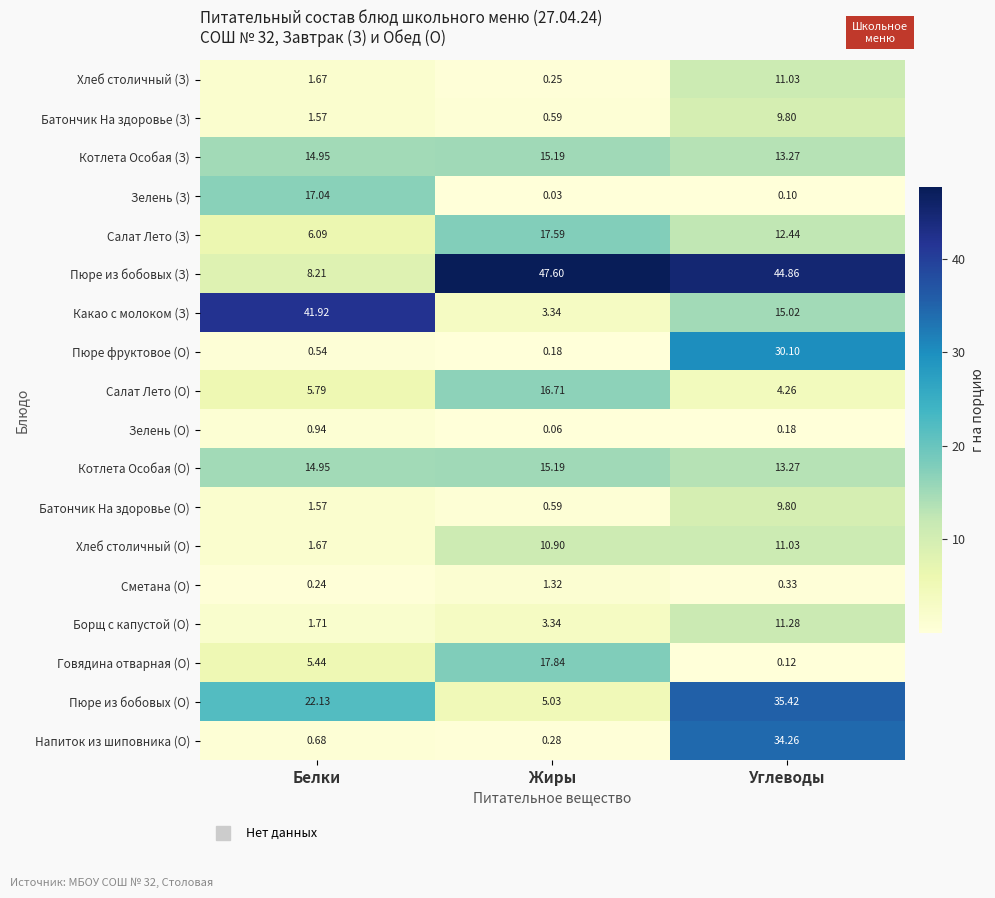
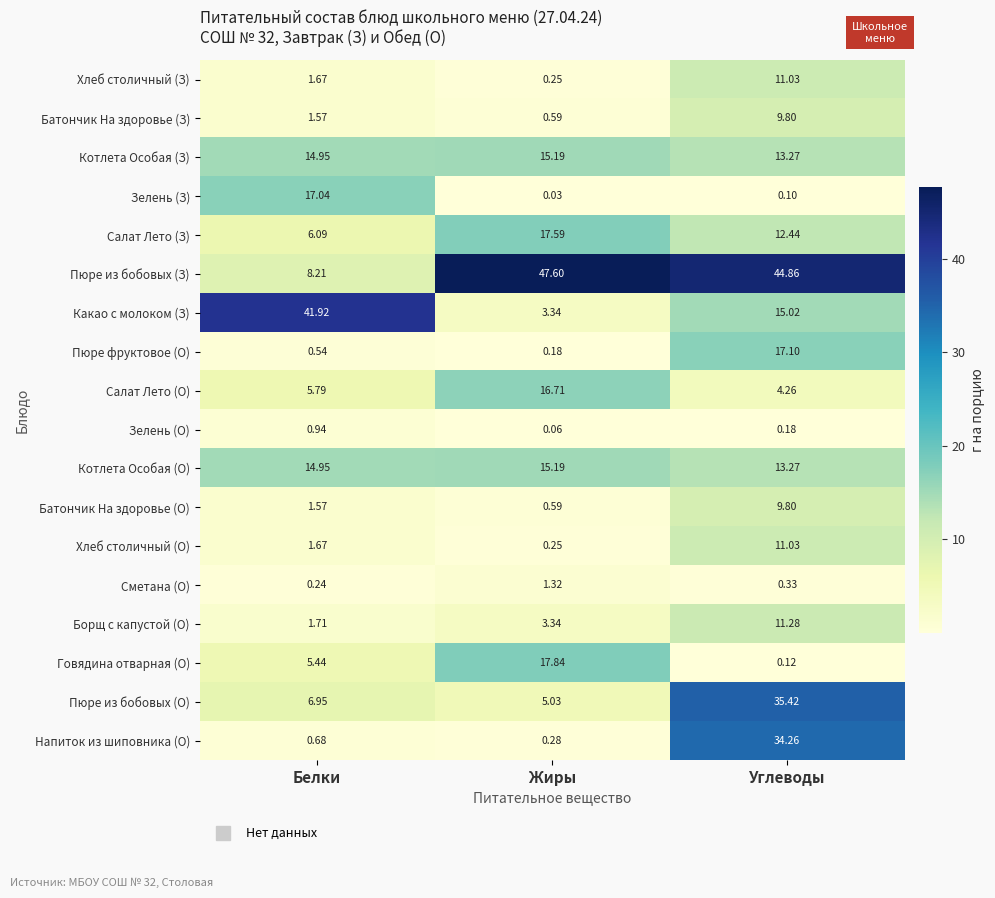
  {
    "Хлеб столичный (З)": {
      "Белки": 1.67,
      "Жиры": 0.25,
      "Углеводы": 11.03
    },
    "Батончик На здоровье (З)": {
      "Белки": 1.57,
      "Жиры": 0.59,
      "Углеводы": 9.80
    },
    "Котлета Особая (З)": {
      "Белки": 14.95,
      "Жиры": 15.19,
      "Углеводы": 13.27
    },
    "Зелень (З)": {
      "Белки": 17.04,
      "Жиры": 0.03,
      "Углеводы": 0.10
    },
    "Салат Лето (З)": {
      "Белки": 6.09,
      "Жиры": 17.59,
      "Углеводы": 12.44
    },
    "Пюре из бобовых (З)": {
      "Белки": 8.21,
      "Жиры": 47.60,
      "Углеводы": 44.86
    },
    "Какао с молоком (З)": {
      "Белки": 41.92,
      "Жиры": 3.34,
      "Углеводы": 15.02
    },
    "Пюре фруктовое (О)": {
      "Белки": 0.54,
      "Жиры": 0.18,
-     "Углеводы": 30.10
+     "Углеводы": 17.10
    },
    "Салат Лето (О)": {
      "Белки": 5.79,
      "Жиры": 16.71,
      "Углеводы": 4.26
    },
    "Зелень (О)": {
      "Белки": 0.94,
      "Жиры": 0.06,
      "Углеводы": 0.18
    },
    "Котлета Особая (О)": {
      "Белки": 14.95,
      "Жиры": 15.19,
      "Углеводы": 13.27
    },
    "Батончик На здоровье (О)": {
      "Белки": 1.57,
      "Жиры": 0.59,
      "Углеводы": 9.80
    },
    "Хлеб столичный (О)": {
      "Белки": 1.67,
-     "Жиры": 10.90,
+     "Жиры": 0.25,
      "Углеводы": 11.03
    },
    "Сметана (О)": {
      "Белки": 0.24,
      "Жиры": 1.32,
      "Углеводы": 0.33
    },
    "Борщ с капустой (О)": {
      "Белки": 1.71,
      "Жиры": 3.34,
      "Углеводы": 11.28
    },
    "Говядина отварная (О)": {
      "Белки": 5.44,
      "Жиры": 17.84,
      "Углеводы": 0.12
    },
    "Пюре из бобовых (О)": {
-     "Белки": 22.13,
+     "Белки": 6.95,
      "Жиры": 5.03,
      "Углеводы": 35.42
    },
    "Напиток из шиповника (О)": {
      "Белки": 0.68,
      "Жиры": 0.28,
      "Углеводы": 34.26
    }
  }
